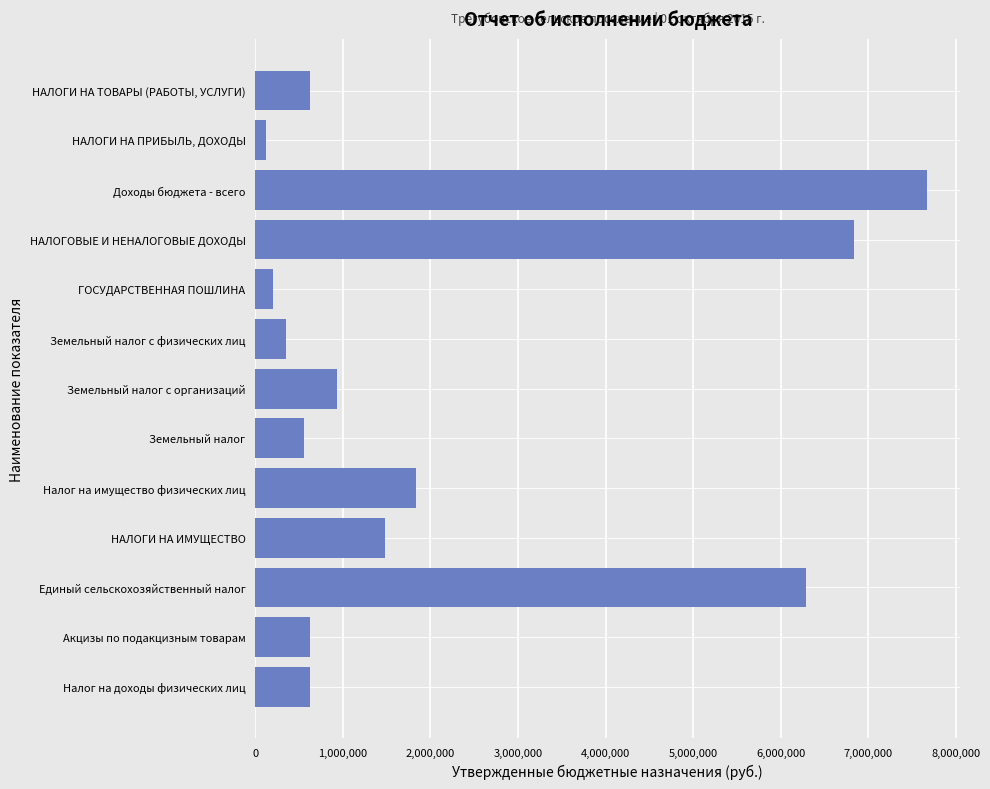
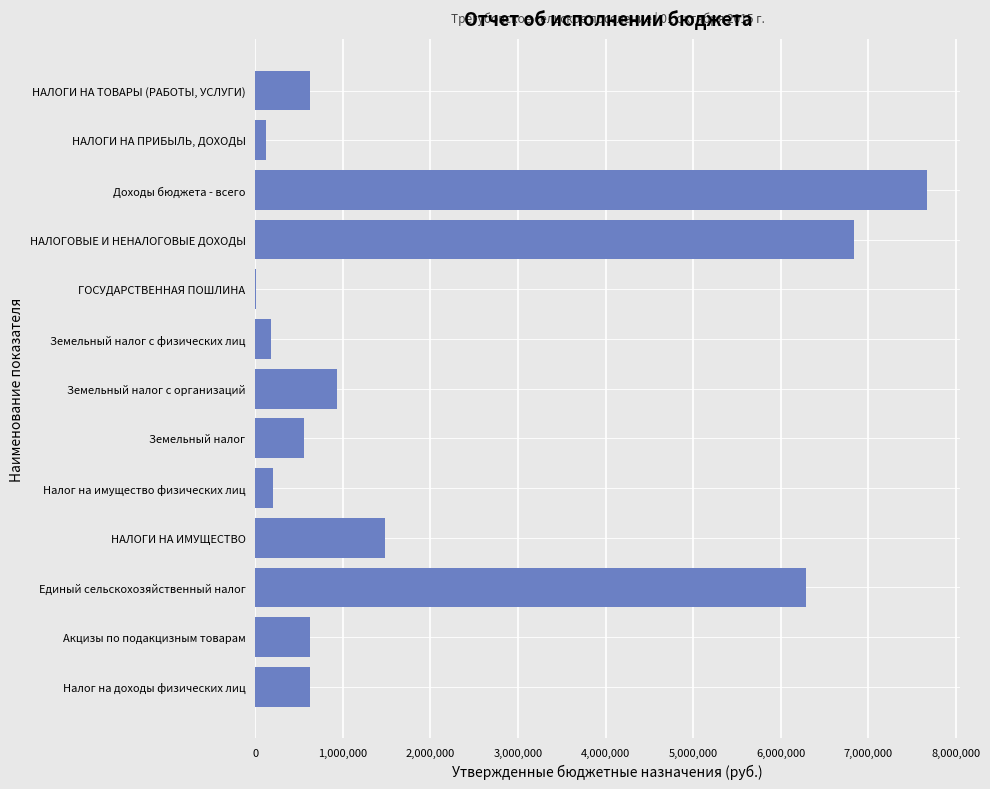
  {
    "НАЛОГИ НА ТОВАРЫ (РАБОТЫ, УСЛУГИ)": "600,000",
    "НАЛОГИ НА ПРИБЫЛЬ, ДОХОДЫ": "100,000",
    "Доходы бюджета - всего": "7,700,000",
    "НАЛОГОВЫЕ И НЕНАЛОГОВЫЕ ДОХОДЫ": "6,800,000",
-   "ГОСУДАРСТВЕННАЯ ПОШЛИНА": "200,000",
-   "Земельный налог с физических лиц": "400,000",
+   "ГОСУДАРСТВЕННАЯ ПОШЛИНА": "0",
+   "Земельный налог с физических лиц": "200,000",
    "Земельный налог с организаций": "900,000",
    "Земельный налог": "600,000",
-   "Налог на имущество физических лиц": "1,800,000",
+   "Налог на имущество физических лиц": "200,000",
    "НАЛОГИ НА ИМУЩЕСТВО": "1,500,000",
    "Единый сельскохозяйственный налог": "6,300,000",
    "Акцизы по подакцизным товарам": "600,000",
    "Налог на доходы физических лиц": "600,000"
  }
